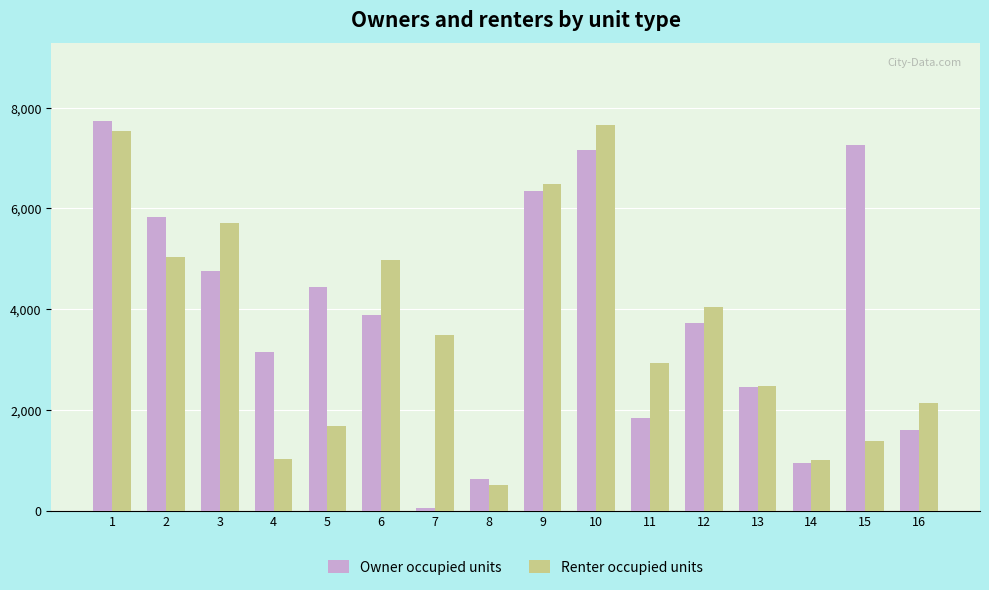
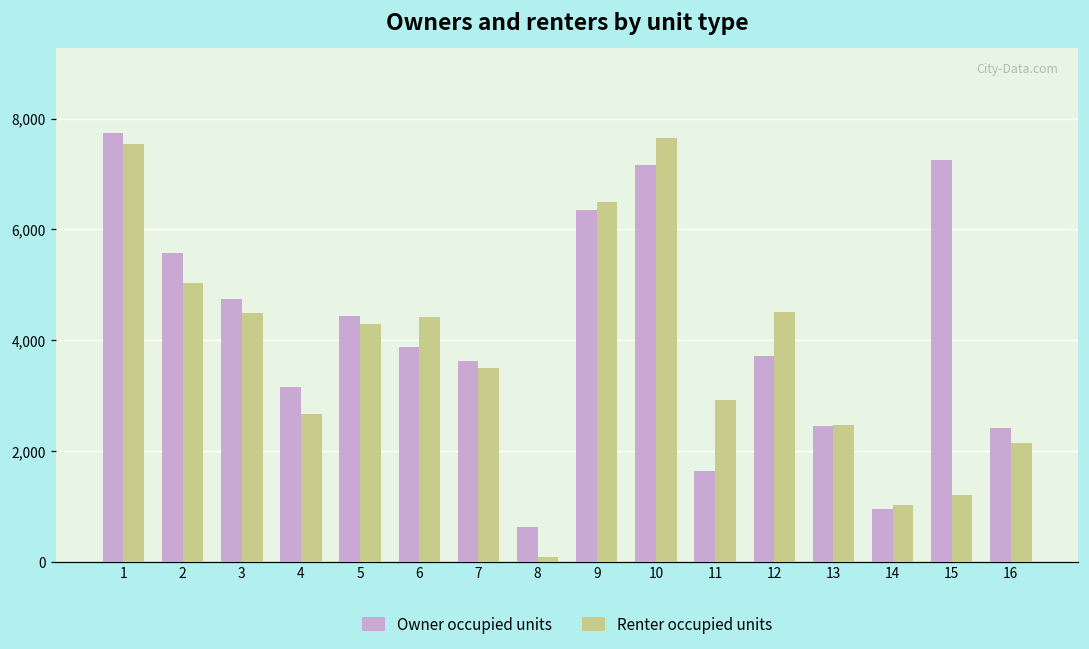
  {
    "Owner occupied units": {
      "1": "7,700",
-     "2": "5,800",
+     "2": "5,600",
      "3": "4,700",
      "4": "3,200",
      "5": "4,400",
      "6": "3,900",
-     "7": "0",
+     "7": "3,600",
      "8": "600",
      "9": "6,400",
      "10": "7,200",
-     "11": "1,800",
+     "11": "1,600",
      "12": "3,700",
      "13": "2,500",
      "14": "900",
      "15": "7,300",
-     "16": "1,600"
+     "16": "2,400"
    },
    "Renter occupied units": {
      "1": "7,500",
      "2": "5,000",
-     "3": "5,700",
-     "4": "1,000",
-     "5": "1,700",
-     "6": "5,000",
+     "3": "4,500",
+     "4": "2,700",
+     "5": "4,300",
+     "6": "4,400",
      "7": "3,500",
-     "8": "500",
+     "8": "100",
      "9": "6,500",
      "10": "7,700",
      "11": "2,900",
-     "12": "4,000",
+     "12": "4,500",
      "13": "2,500",
      "14": "1,000",
-     "15": "1,400",
+     "15": "1,200",
      "16": "2,100"
    }
  }
